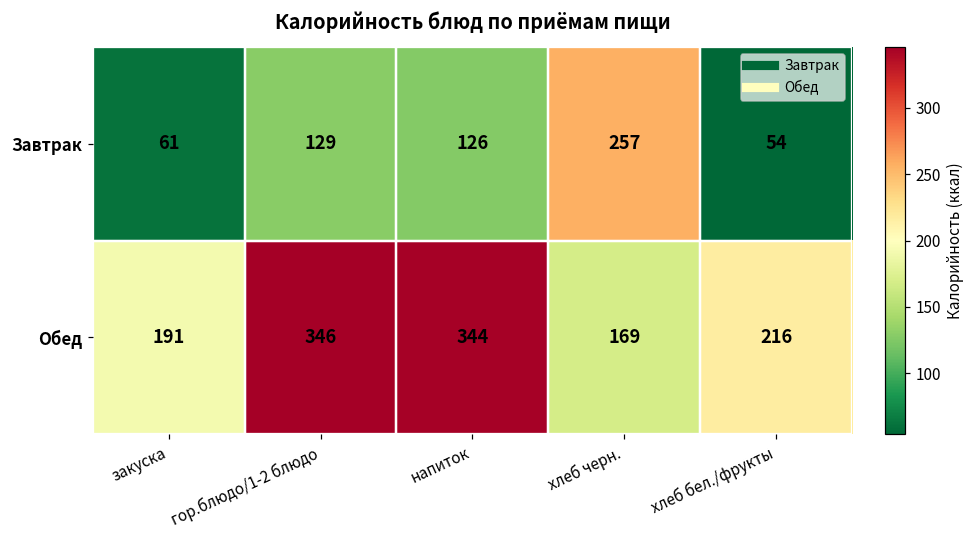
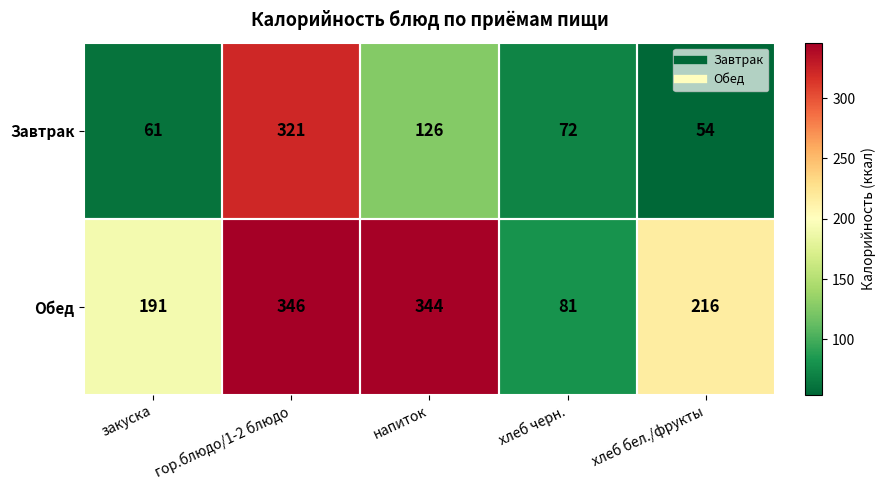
  {
    "Завтрак": {
      "закуска": 61,
-     "гор.блюдо/1-2 блюдо": 129,
+     "гор.блюдо/1-2 блюдо": 321,
      "напиток": 126,
-     "хлеб черн.": 257,
+     "хлеб черн.": 72,
      "хлеб бел./фрукты": 54
    },
    "Обед": {
      "закуска": 191,
      "гор.блюдо/1-2 блюдо": 346,
      "напиток": 344,
-     "хлеб черн.": 169,
+     "хлеб черн.": 81,
      "хлеб бел./фрукты": 216
    }
  }
